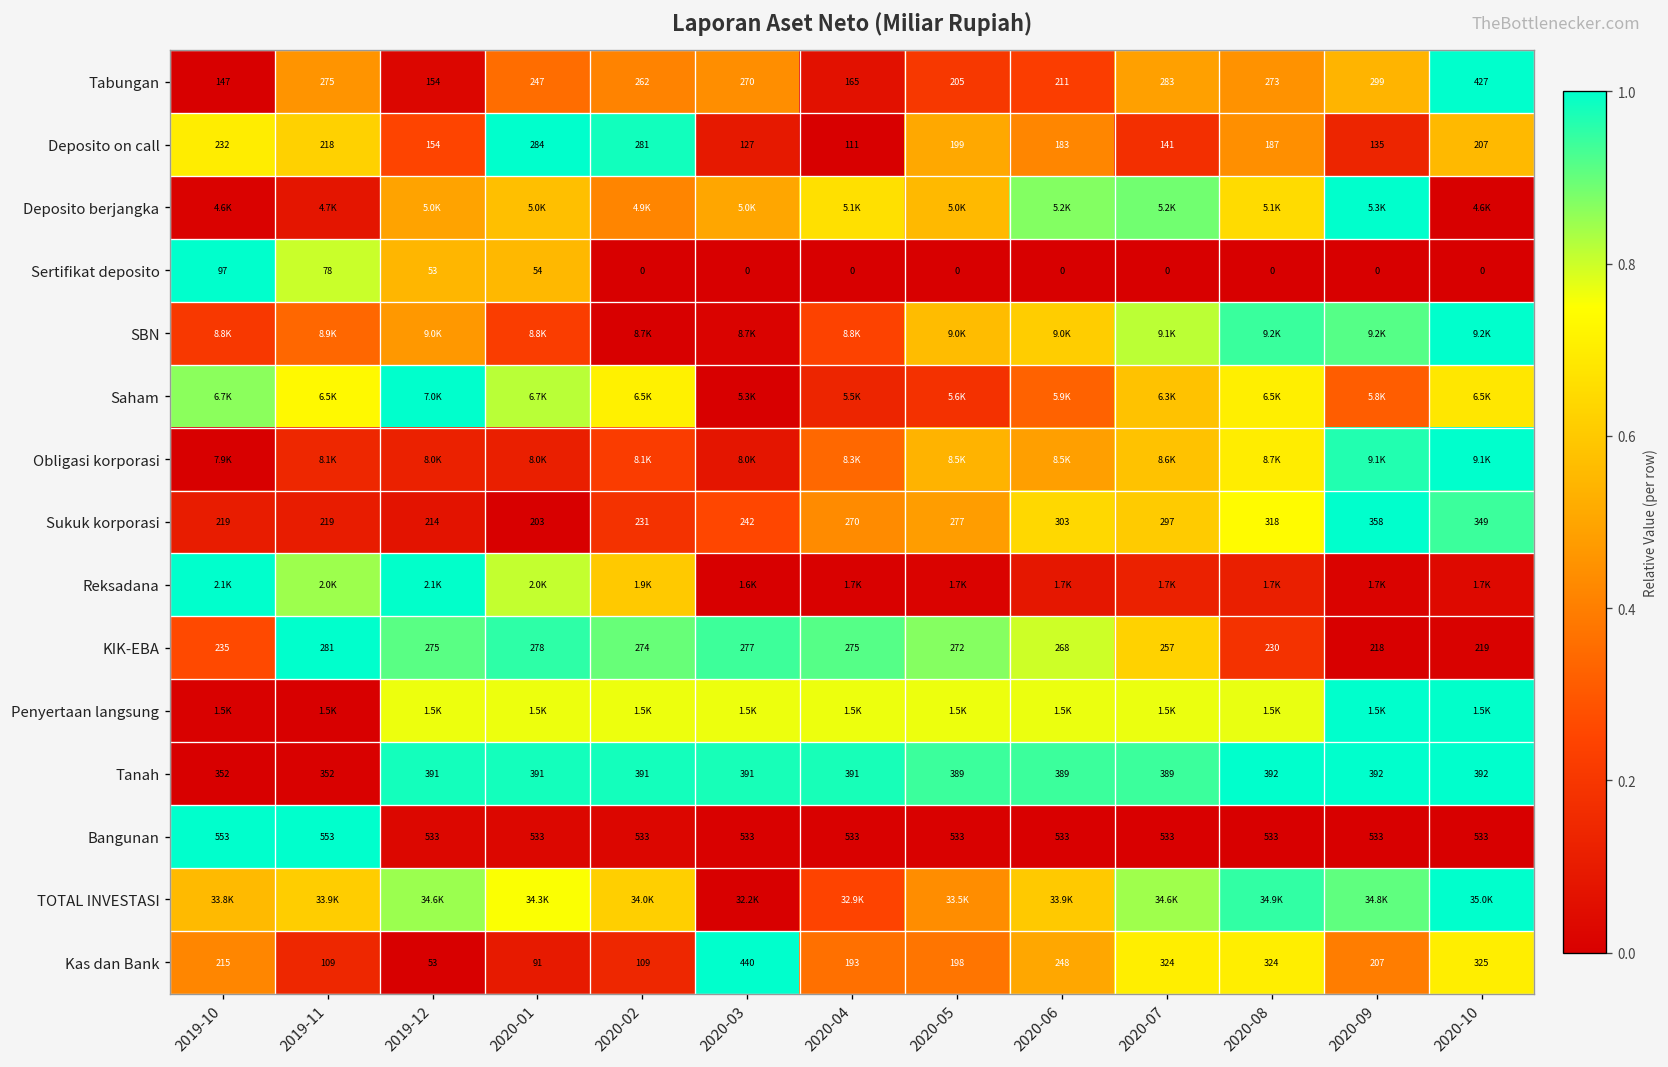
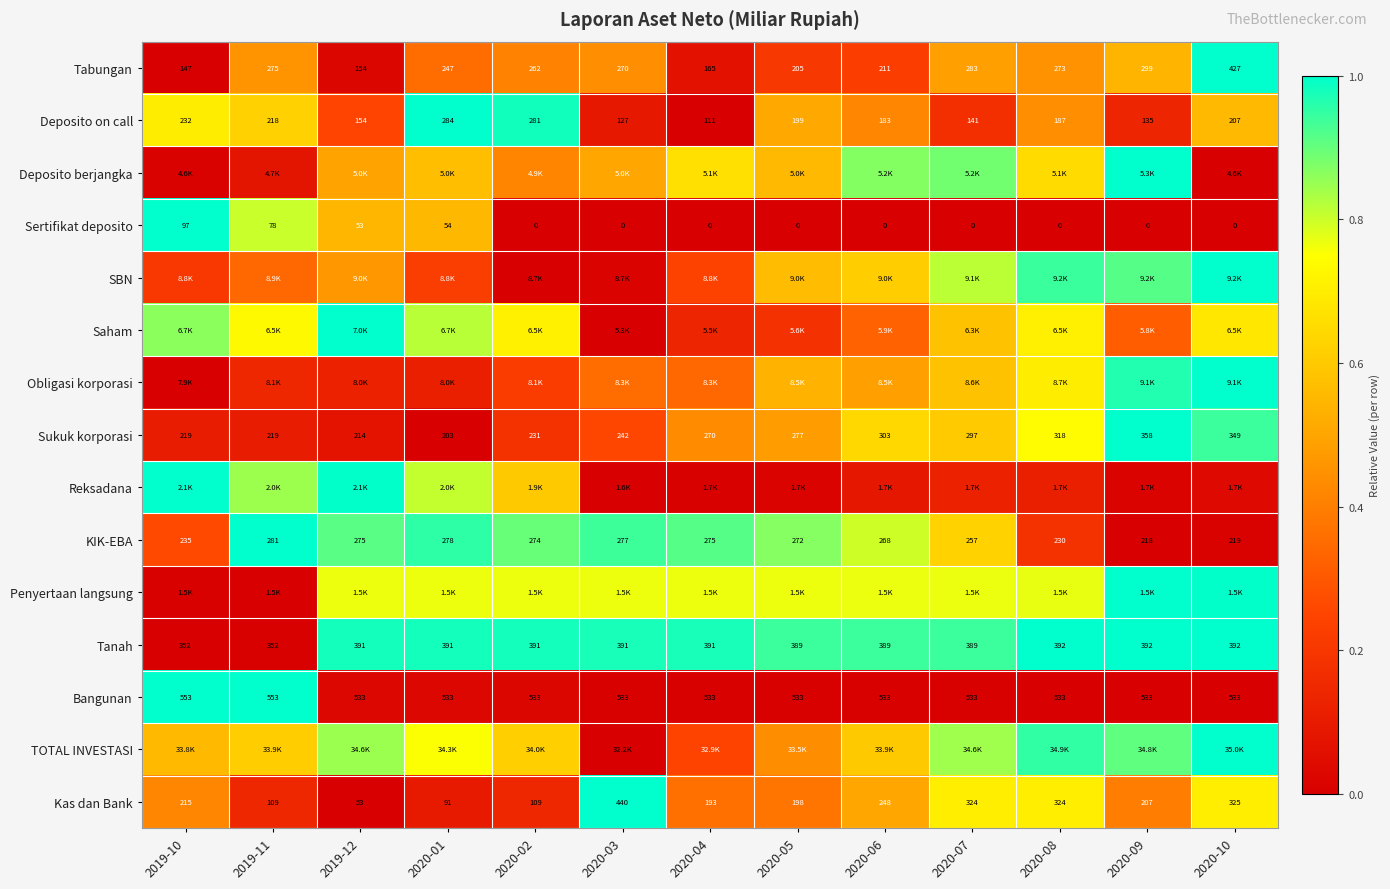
  {
    "Tabungan": {
      "2019-10": "147",
      "2019-11": "275",
      "2019-12": "154",
      "2020-01": "247",
      "2020-02": "262",
      "2020-03": "270",
      "2020-04": "165",
      "2020-05": "205",
      "2020-06": "211",
      "2020-07": "283",
      "2020-08": "273",
      "2020-09": "299",
      "2020-10": "427"
    },
    "Deposito on call": {
      "2019-10": "232",
      "2019-11": "218",
      "2019-12": "154",
      "2020-01": "284",
      "2020-02": "281",
      "2020-03": "127",
      "2020-04": "111",
      "2020-05": "199",
      "2020-06": "183",
      "2020-07": "141",
      "2020-08": "187",
      "2020-09": "135",
      "2020-10": "207"
    },
    "Deposito berjangka": {
      "2019-10": "4.6K",
      "2019-11": "4.7K",
      "2019-12": "5.0K",
      "2020-01": "5.0K",
      "2020-02": "4.9K",
      "2020-03": "5.0K",
      "2020-04": "5.1K",
      "2020-05": "5.0K",
      "2020-06": "5.2K",
      "2020-07": "5.2K",
      "2020-08": "5.1K",
      "2020-09": "5.3K",
      "2020-10": "4.6K"
    },
    "Sertifikat deposito": {
      "2019-10": "97",
      "2019-11": "78",
      "2019-12": "53",
      "2020-01": "54",
      "2020-02": "0",
      "2020-03": "0",
      "2020-04": "0",
      "2020-05": "0",
      "2020-06": "0",
      "2020-07": "0",
      "2020-08": "0",
      "2020-09": "0",
      "2020-10": "0"
    },
    "SBN": {
      "2019-10": "8.8K",
      "2019-11": "8.9K",
      "2019-12": "9.0K",
      "2020-01": "8.8K",
      "2020-02": "8.7K",
      "2020-03": "8.7K",
      "2020-04": "8.8K",
      "2020-05": "9.0K",
      "2020-06": "9.0K",
      "2020-07": "9.1K",
      "2020-08": "9.2K",
      "2020-09": "9.2K",
      "2020-10": "9.2K"
    },
    "Saham": {
      "2019-10": "6.7K",
      "2019-11": "6.5K",
      "2019-12": "7.0K",
      "2020-01": "6.7K",
      "2020-02": "6.5K",
      "2020-03": "5.3K",
      "2020-04": "5.5K",
      "2020-05": "5.6K",
      "2020-06": "5.9K",
      "2020-07": "6.3K",
      "2020-08": "6.5K",
      "2020-09": "5.8K",
      "2020-10": "6.5K"
    },
    "Obligasi korporasi": {
      "2019-10": "7.9K",
      "2019-11": "8.1K",
      "2019-12": "8.0K",
      "2020-01": "8.0K",
      "2020-02": "8.1K",
-     "2020-03": "8.0K",
+     "2020-03": "8.3K",
      "2020-04": "8.3K",
      "2020-05": "8.5K",
      "2020-06": "8.5K",
      "2020-07": "8.6K",
      "2020-08": "8.7K",
      "2020-09": "9.1K",
      "2020-10": "9.1K"
    },
    "Sukuk korporasi": {
      "2019-10": "219",
      "2019-11": "219",
      "2019-12": "214",
      "2020-01": "203",
      "2020-02": "231",
      "2020-03": "242",
      "2020-04": "270",
      "2020-05": "277",
      "2020-06": "303",
      "2020-07": "297",
      "2020-08": "318",
      "2020-09": "358",
      "2020-10": "349"
    },
    "Reksadana": {
      "2019-10": "2.1K",
      "2019-11": "2.0K",
      "2019-12": "2.1K",
      "2020-01": "2.0K",
      "2020-02": "1.9K",
      "2020-03": "1.6K",
      "2020-04": "1.7K",
      "2020-05": "1.7K",
      "2020-06": "1.7K",
      "2020-07": "1.7K",
      "2020-08": "1.7K",
      "2020-09": "1.7K",
      "2020-10": "1.7K"
    },
    "KIK-EBA": {
      "2019-10": "235",
      "2019-11": "281",
      "2019-12": "275",
      "2020-01": "278",
      "2020-02": "274",
      "2020-03": "277",
      "2020-04": "275",
      "2020-05": "272",
      "2020-06": "268",
      "2020-07": "257",
      "2020-08": "230",
      "2020-09": "218",
      "2020-10": "219"
    },
    "Penyertaan langsung": {
      "2019-10": "1.5K",
      "2019-11": "1.5K",
      "2019-12": "1.5K",
      "2020-01": "1.5K",
      "2020-02": "1.5K",
      "2020-03": "1.5K",
      "2020-04": "1.5K",
      "2020-05": "1.5K",
      "2020-06": "1.5K",
      "2020-07": "1.5K",
      "2020-08": "1.5K",
      "2020-09": "1.5K",
      "2020-10": "1.5K"
    },
    "Tanah": {
      "2019-10": "352",
      "2019-11": "352",
      "2019-12": "391",
      "2020-01": "391",
      "2020-02": "391",
      "2020-03": "391",
      "2020-04": "391",
      "2020-05": "389",
      "2020-06": "389",
      "2020-07": "389",
      "2020-08": "392",
      "2020-09": "392",
      "2020-10": "392"
    },
    "Bangunan": {
      "2019-10": "553",
      "2019-11": "553",
      "2019-12": "533",
      "2020-01": "533",
      "2020-02": "533",
      "2020-03": "533",
      "2020-04": "533",
      "2020-05": "533",
      "2020-06": "533",
      "2020-07": "533",
      "2020-08": "533",
      "2020-09": "533",
      "2020-10": "533"
    },
    "TOTAL INVESTASI": {
      "2019-10": "33.8K",
      "2019-11": "33.9K",
      "2019-12": "34.6K",
      "2020-01": "34.3K",
      "2020-02": "34.0K",
      "2020-03": "32.2K",
      "2020-04": "32.9K",
      "2020-05": "33.5K",
      "2020-06": "33.9K",
      "2020-07": "34.6K",
      "2020-08": "34.9K",
      "2020-09": "34.8K",
      "2020-10": "35.0K"
    },
    "Kas dan Bank": {
      "2019-10": "215",
      "2019-11": "109",
      "2019-12": "53",
      "2020-01": "91",
      "2020-02": "109",
      "2020-03": "440",
      "2020-04": "193",
      "2020-05": "198",
      "2020-06": "248",
      "2020-07": "324",
      "2020-08": "324",
      "2020-09": "207",
      "2020-10": "325"
    }
  }
